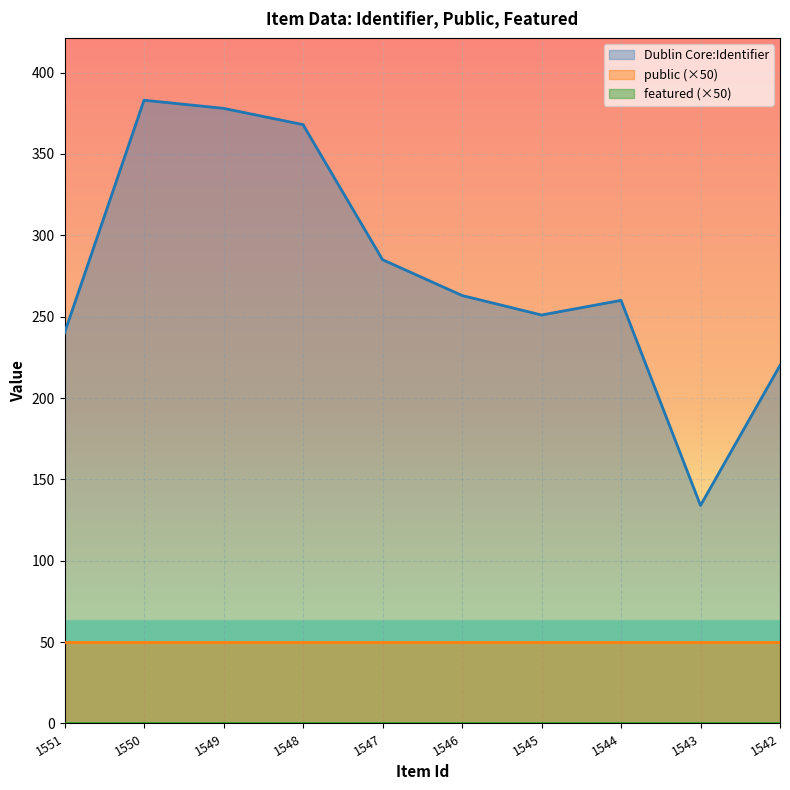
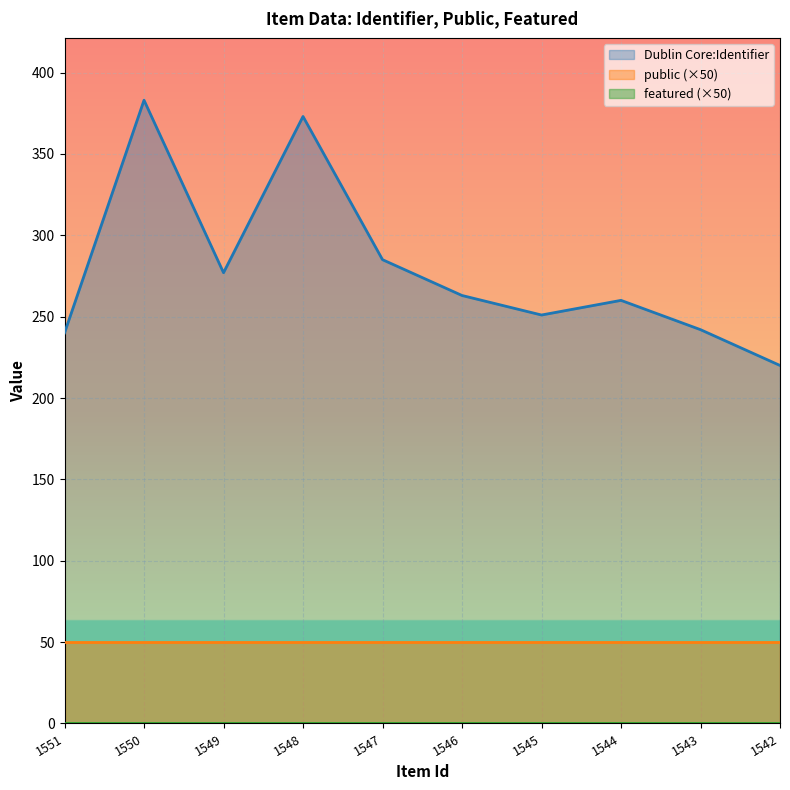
  {
    "Dublin Core:Identifier": {
      "1551": 240,
      "1550": 383,
-     "1549": 378,
-     "1548": 368,
+     "1549": 277,
+     "1548": 373,
      "1547": 285,
      "1546": 263,
      "1545": 251,
      "1544": 260,
-     "1543": 134,
+     "1543": 242,
      "1542": 220
    },
    "public (×50)": {
      "1551": 50,
      "1550": 50,
      "1549": 50,
      "1548": 50,
      "1547": 50,
      "1546": 50,
      "1545": 50,
      "1544": 50,
      "1543": 50,
      "1542": 50
    },
    "featured (×50)": {
      "1551": 0,
      "1550": 0,
      "1549": 0,
      "1548": 0,
      "1547": 0,
      "1546": 0,
      "1545": 0,
      "1544": 0,
      "1543": 0,
      "1542": 0
    }
  }
